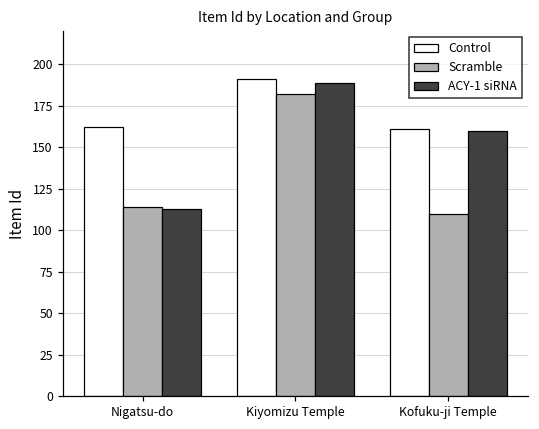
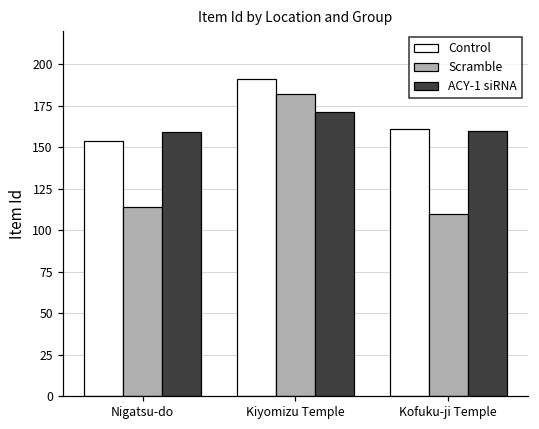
  {
    "Control": {
-     "Nigatsu-do": 162,
+     "Nigatsu-do": 154,
      "Kiyomizu Temple": 191,
      "Kofuku-ji Temple": 161
    },
    "Scramble": {
      "Nigatsu-do": 114,
      "Kiyomizu Temple": 182,
      "Kofuku-ji Temple": 110
    },
    "ACY-1 siRNA": {
-     "Nigatsu-do": 113,
-     "Kiyomizu Temple": 189,
+     "Nigatsu-do": 159,
+     "Kiyomizu Temple": 171,
      "Kofuku-ji Temple": 160
    }
  }
